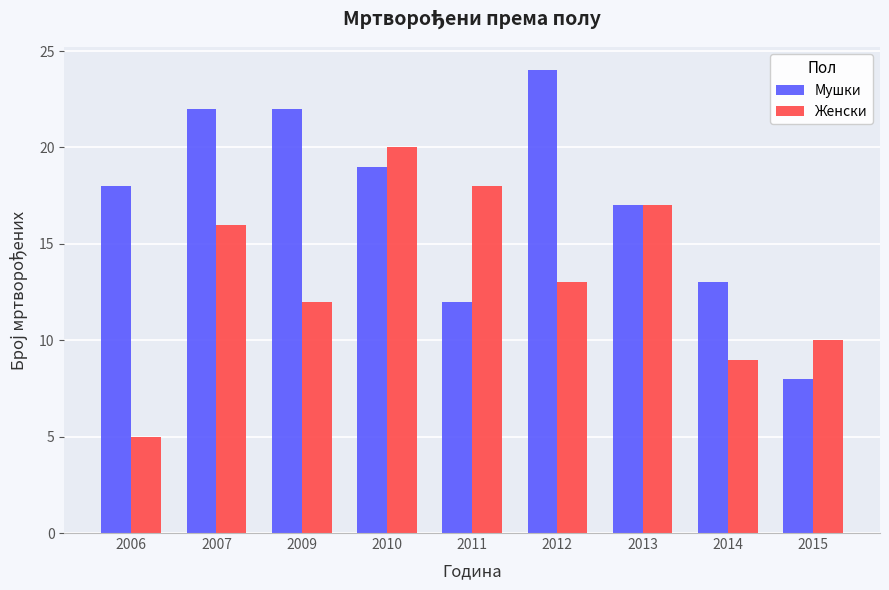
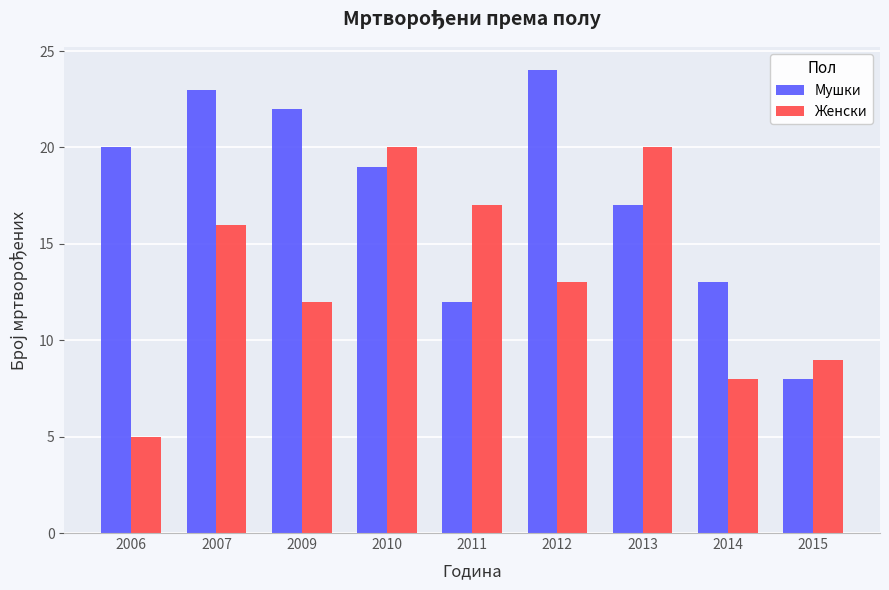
  {
    "Мушки": {
-     "2006": 18,
-     "2007": 22,
+     "2006": 20,
+     "2007": 23,
      "2009": 22,
      "2010": 19,
      "2011": 12,
      "2012": 24,
      "2013": 17,
      "2014": 13,
      "2015": 8
    },
    "Женски": {
      "2006": 5,
      "2007": 16,
      "2009": 12,
      "2010": 20,
-     "2011": 18,
+     "2011": 17,
      "2012": 13,
-     "2013": 17,
-     "2014": 9,
-     "2015": 10
+     "2013": 20,
+     "2014": 8,
+     "2015": 9
    }
  }
